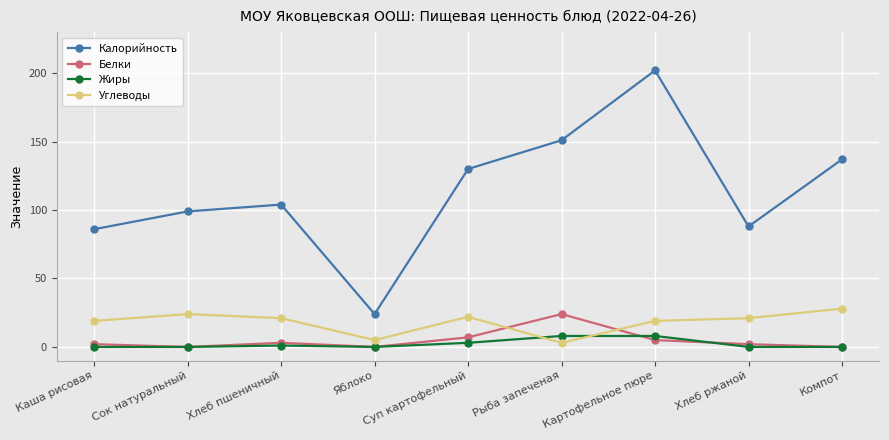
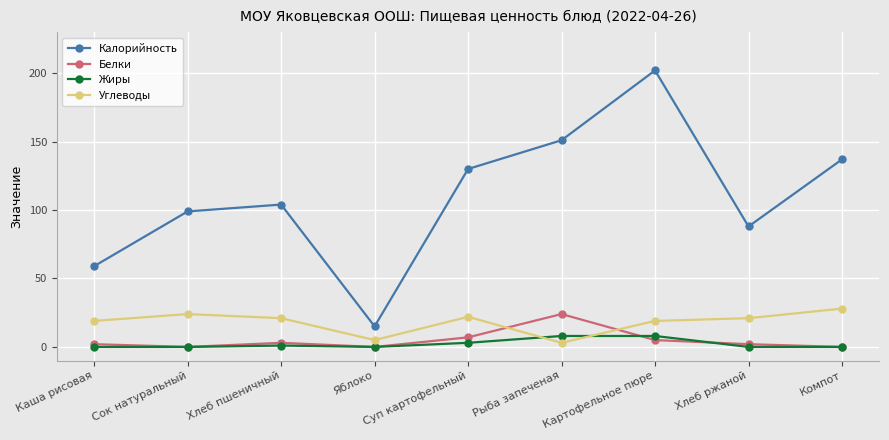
  {
    "Калорийность": {
-     "Каша рисовая": 86,
+     "Каша рисовая": 59,
      "Сок натуральный": 99,
      "Хлеб пшеничный": 104,
-     "Яблоко": 24,
+     "Яблоко": 15,
      "Суп картофельный": 130,
      "Рыба запеченая": 151,
      "Картофельное пюре": 202,
      "Хлеб ржаной": 88,
      "Компот": 137
    },
    "Белки": {
      "Каша рисовая": 2,
      "Хлеб пшеничный": 3,
      "Суп картофельный": 7,
      "Рыба запеченая": 24,
      "Картофельное пюре": 5,
      "Хлеб ржаной": 2
    },
    "Жиры": {
      "Каша рисовая": 0,
      "Хлеб пшеничный": 1,
      "Суп картофельный": 3,
      "Рыба запеченая": 8,
      "Картофельное пюре": 8,
      "Хлеб ржаной": 0
    },
    "Углеводы": {
      "Каша рисовая": 19,
      "Сок натуральный": 24,
      "Хлеб пшеничный": 21,
      "Яблоко": 5,
      "Суп картофельный": 22,
      "Рыба запеченая": 3,
      "Картофельное пюре": 19,
      "Хлеб ржаной": 21,
      "Компот": 28
    }
  }
